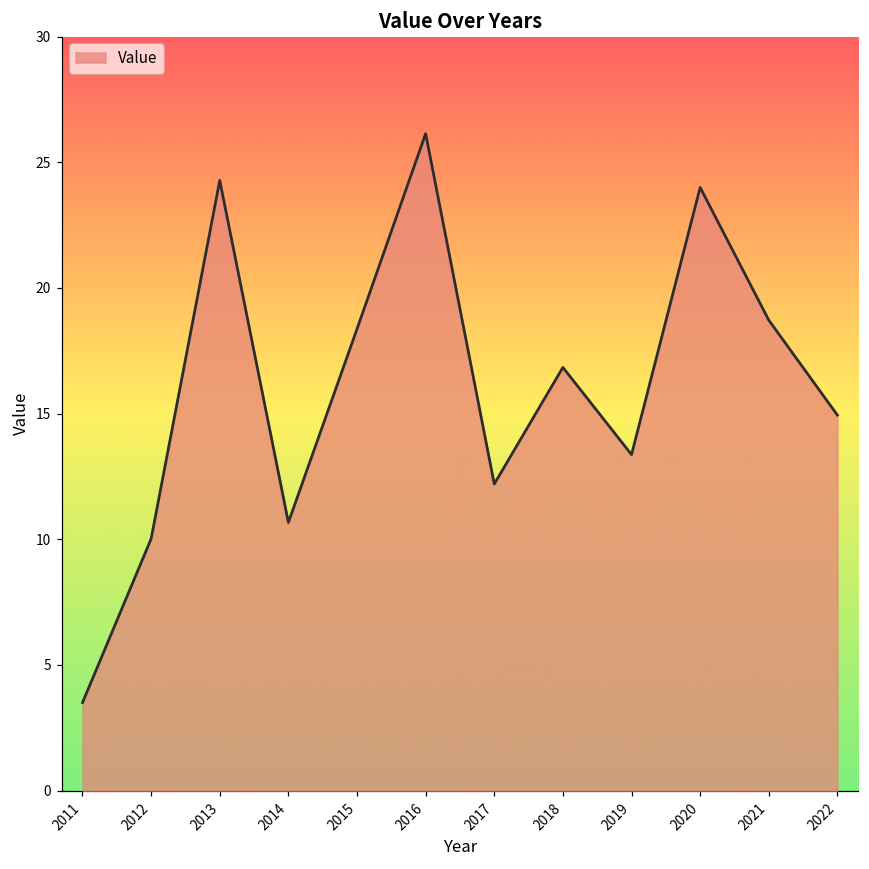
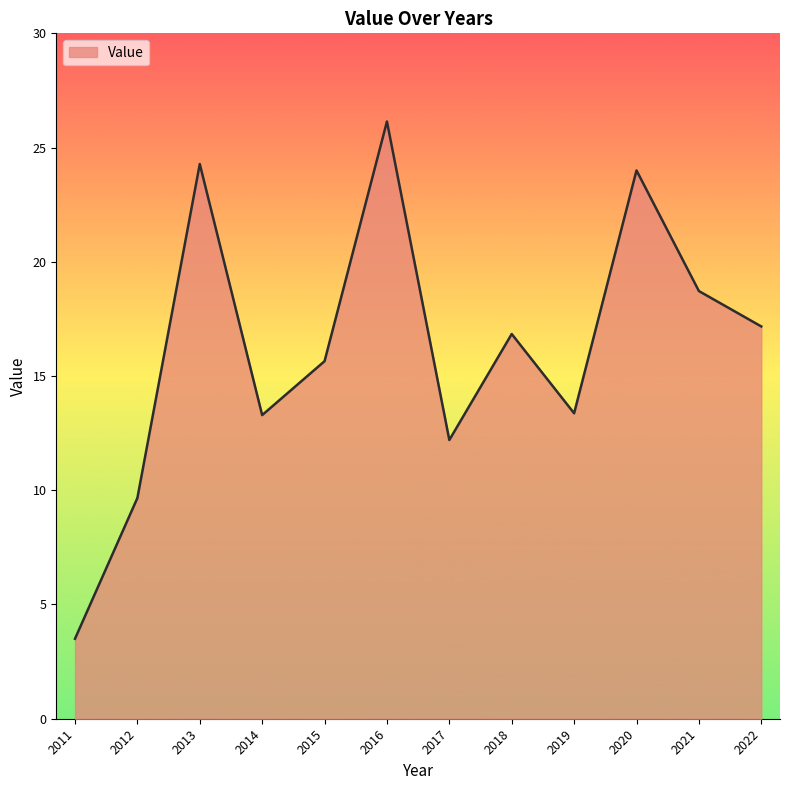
  {
    "2011": 3.5,
-   "2012": 10.0,
+   "2012": 9.7,
    "2013": 24.3,
-   "2014": 10.7,
-   "2015": 18.4,
+   "2014": 13.3,
+   "2015": 15.7,
    "2016": 26.1,
    "2017": 12.2,
    "2018": 16.8,
    "2019": 13.4,
    "2020": 24.0,
    "2021": 18.7,
-   "2022": 14.9
+   "2022": 17.2
  }
